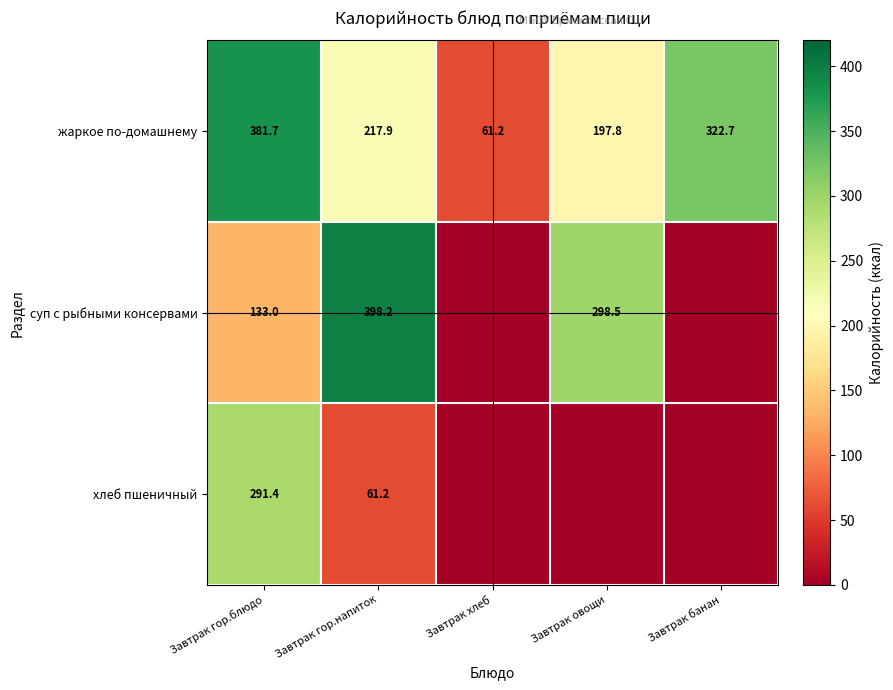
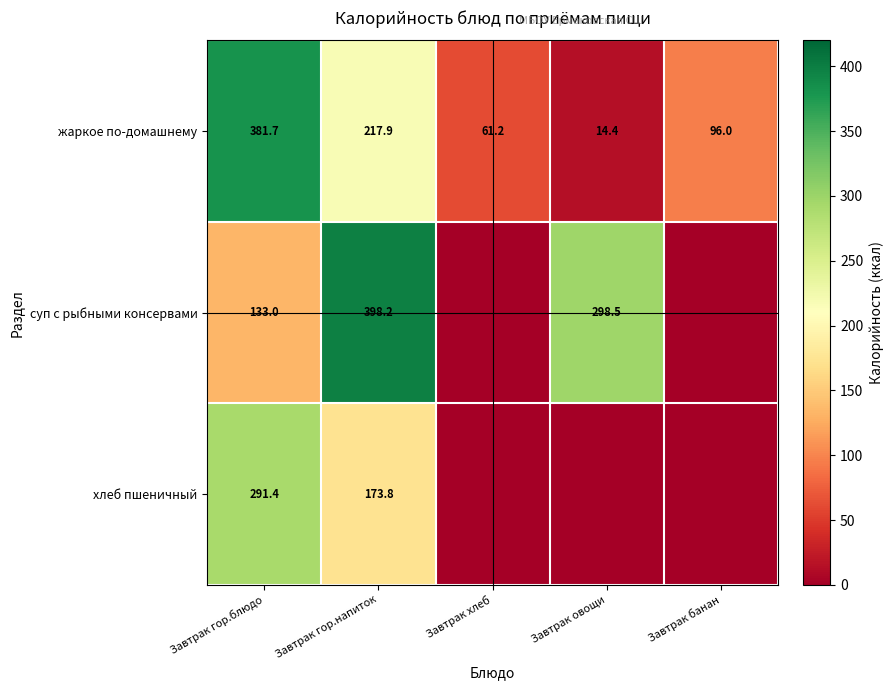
  {
    "жаркое по-домашнему": {
      "Завтрак гор.блюдо": 381.7,
      "Завтрак гор.напиток": 217.9,
      "Завтрак хлеб": 61.2,
-     "Завтрак овощи": 197.8,
-     "Завтрак банан": 322.7
+     "Завтрак овощи": 14.4,
+     "Завтрак банан": 96.0
    },
    "суп с рыбными консервами": {
      "Завтрак гор.блюдо": 133.0,
      "Завтрак гор.напиток": 398.2,
      "Завтрак овощи": 298.5
    },
    "хлеб пшеничный": {
      "Завтрак гор.блюдо": 291.4,
-     "Завтрак гор.напиток": 61.2
+     "Завтрак гор.напиток": 173.8
    }
  }
